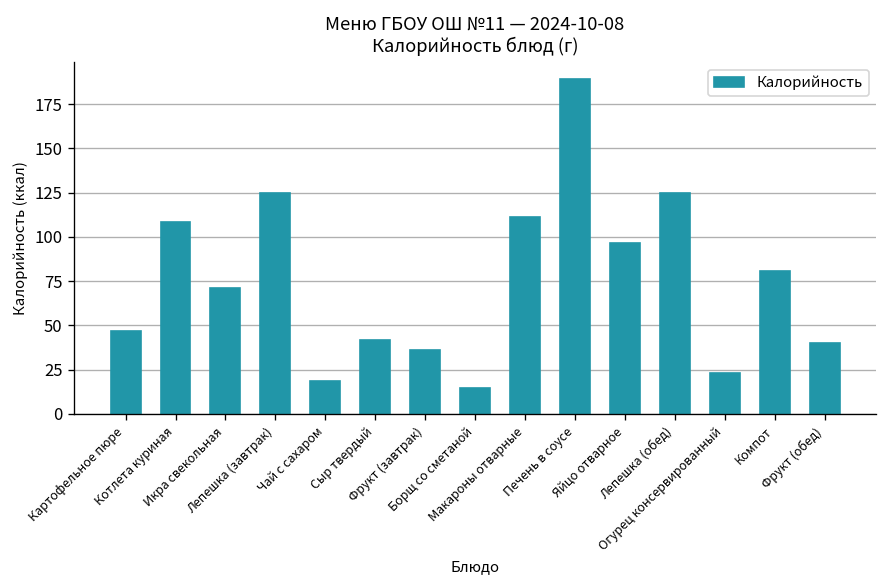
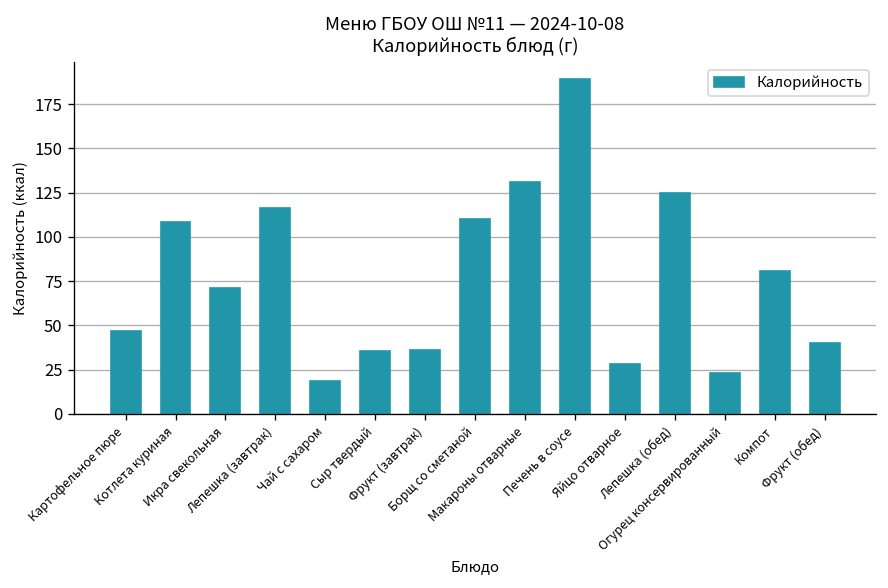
  {
    "Картофельное пюре": 47,
    "Котлета куриная": 108,
    "Икра свекольная": 71,
-   "Лепешка (завтрак)": 125,
+   "Лепешка (завтрак)": 116,
    "Чай с сахаром": 19,
-   "Сыр твердый": 42,
+   "Сыр твердый": 36,
    "Фрукт (завтрак)": 36,
-   "Борщ со сметаной": 14,
-   "Макароны отварные": 112,
+   "Борщ со сметаной": 110,
+   "Макароны отварные": 131,
    "Печень в соусе": 189,
-   "Яйцо отварное": 97,
+   "Яйцо отварное": 28,
    "Лепешка (обед)": 125,
    "Огурец консервированный": 23,
    "Компот": 81,
    "Фрукт (обед)": 40
  }
